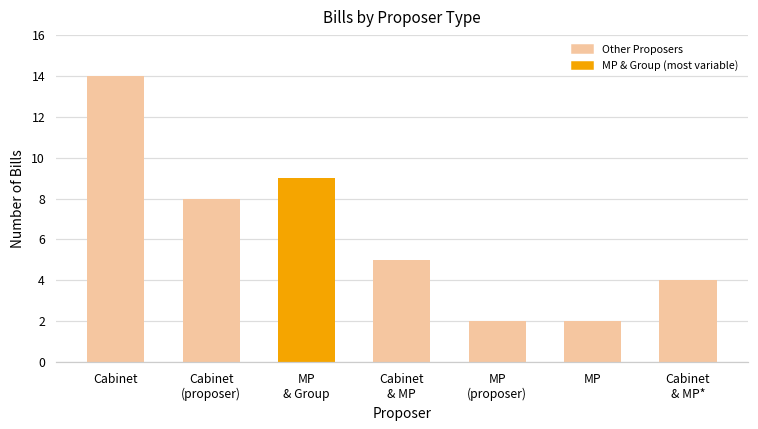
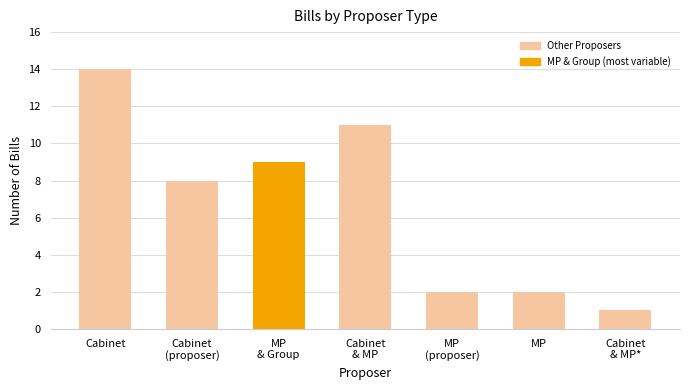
  {
    "Cabinet": 14,
    "Cabinet (proposer)": 8,
    "MP & Group": 9,
-   "Cabinet & MP": 5,
+   "Cabinet & MP": 11,
    "MP (proposer)": 2,
    "MP": 2,
-   "Cabinet & MP*": 4
+   "Cabinet & MP*": 1
  }
